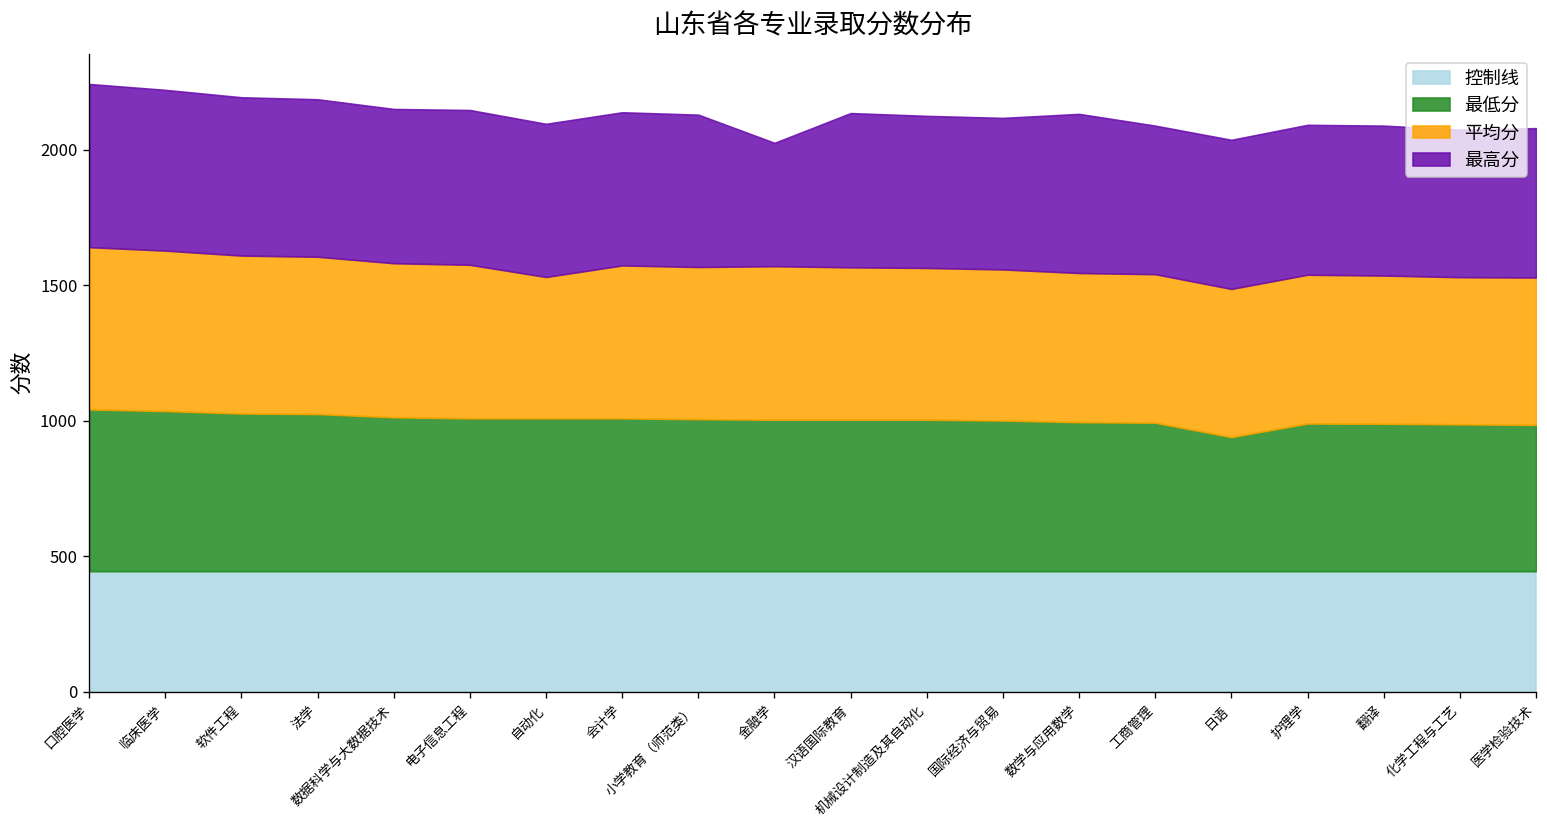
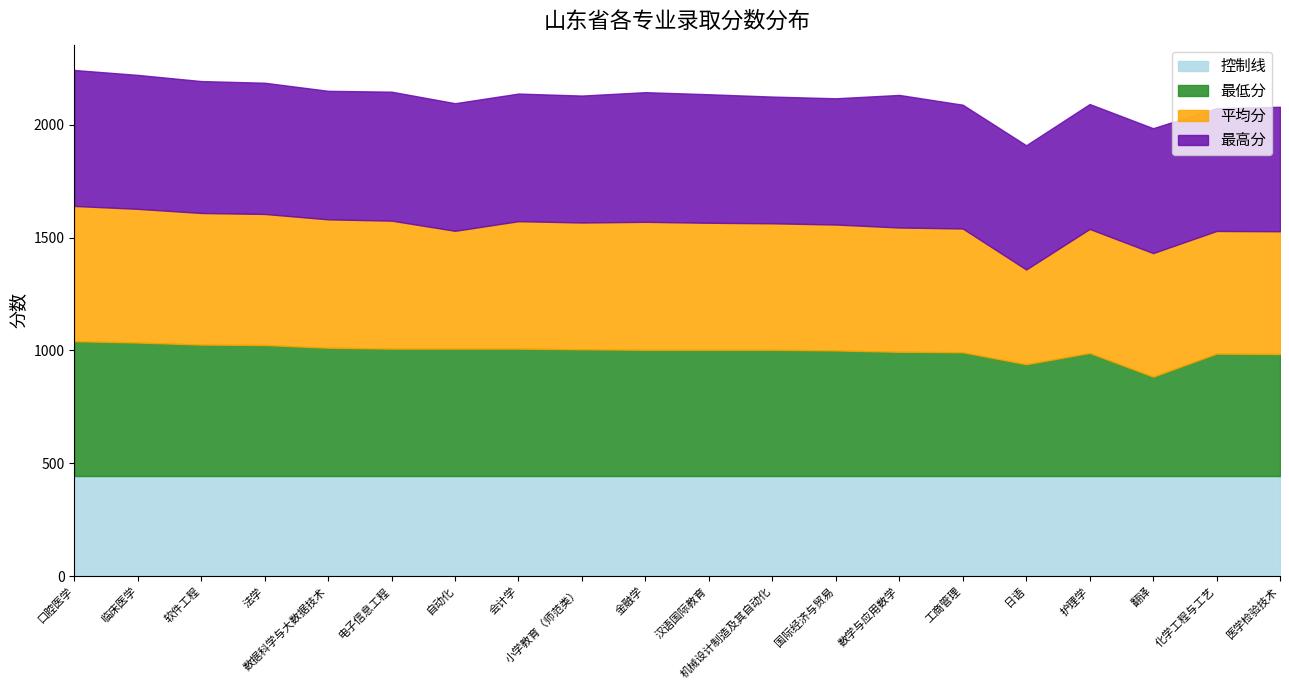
  {
    "控制线": {
      "口腔医学": 440,
      "临床医学": 440,
      "软件工程": 440,
      "法学": 440,
      "数据科学与大数据技术": 440,
      "电子信息工程": 440,
      "自动化": 440,
      "会计学": 440,
      "小学教育（师范类）": 440,
      "金融学": 440,
      "汉语国际教育": 440,
      "机械设计制造及其自动化": 440,
      "国际经济与贸易": 440,
      "数学与应用数学": 440,
      "工商管理": 440,
      "日语": 440,
      "护理学": 440,
      "翻译": 440,
      "化学工程与工艺": 440,
      "医学检验技术": 440
    },
    "最低分": {
      "口腔医学": 600,
      "临床医学": 590,
      "软件工程": 580,
      "法学": 580,
      "数据科学与大数据技术": 570,
      "电子信息工程": 560,
      "自动化": 560,
      "会计学": 560,
      "小学教育（师范类）": 560,
      "金融学": 560,
      "汉语国际教育": 560,
      "机械设计制造及其自动化": 560,
      "国际经济与贸易": 560,
      "数学与应用数学": 550,
      "工商管理": 550,
      "日语": 500,
      "护理学": 550,
-     "翻译": 540,
+     "翻译": 440,
      "化学工程与工艺": 540,
      "医学检验技术": 540
    },
    "平均分": {
      "口腔医学": 600,
      "临床医学": 590,
      "软件工程": 580,
      "法学": 580,
      "数据科学与大数据技术": 570,
      "电子信息工程": 570,
      "自动化": 520,
      "会计学": 560,
      "小学教育（师范类）": 560,
      "金融学": 570,
      "汉语国际教育": 560,
      "机械设计制造及其自动化": 560,
      "国际经济与贸易": 560,
      "数学与应用数学": 550,
      "工商管理": 550,
-     "日语": 550,
+     "日语": 420,
      "护理学": 550,
      "翻译": 550,
      "化学工程与工艺": 540,
      "医学检验技术": 540
    },
    "最高分": {
      "口腔医学": 600,
      "临床医学": 590,
      "软件工程": 580,
      "法学": 580,
      "数据科学与大数据技术": 570,
      "电子信息工程": 570,
      "自动化": 570,
      "会计学": 570,
      "小学教育（师范类）": 560,
-     "金融学": 460,
+     "金融学": 570,
      "汉语国际教育": 570,
      "机械设计制造及其自动化": 560,
      "国际经济与贸易": 560,
      "数学与应用数学": 590,
      "工商管理": 550,
      "日语": 550,
      "护理学": 550,
      "翻译": 550,
      "医学检验技术": 550
    }
  }
